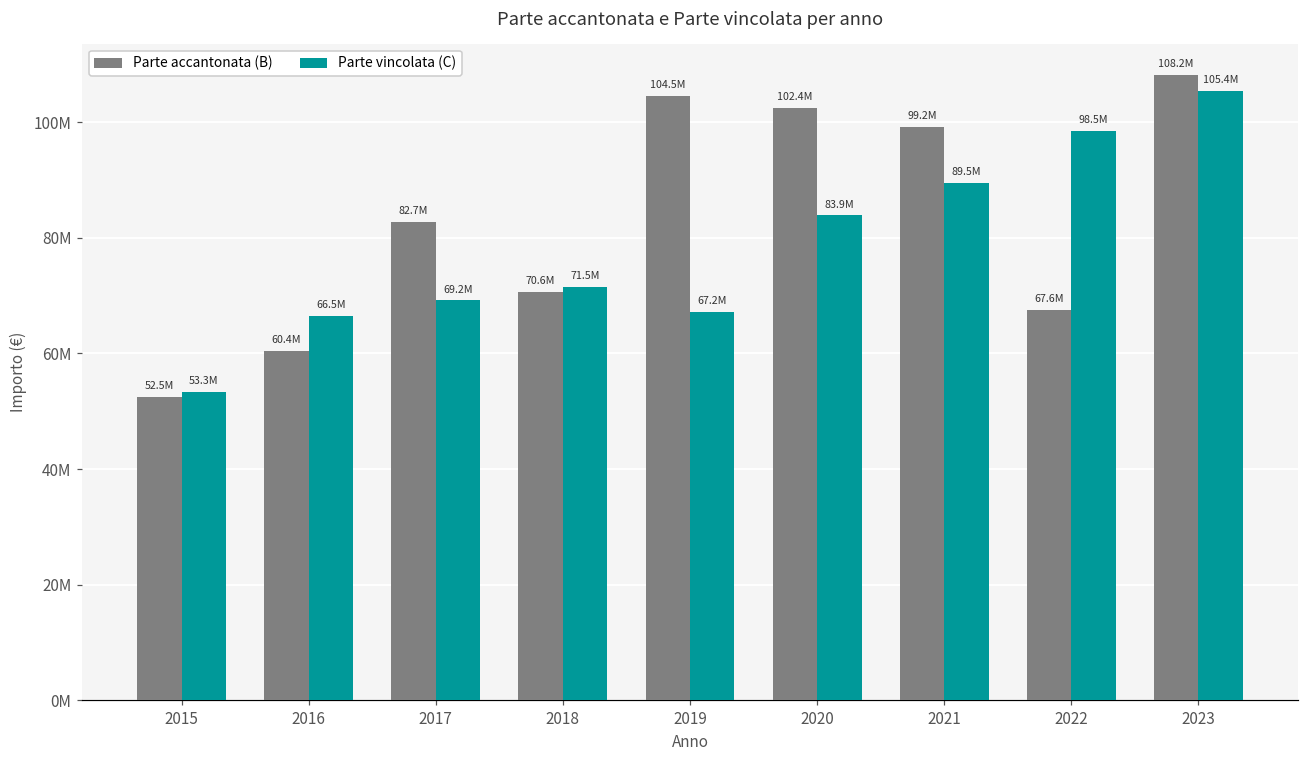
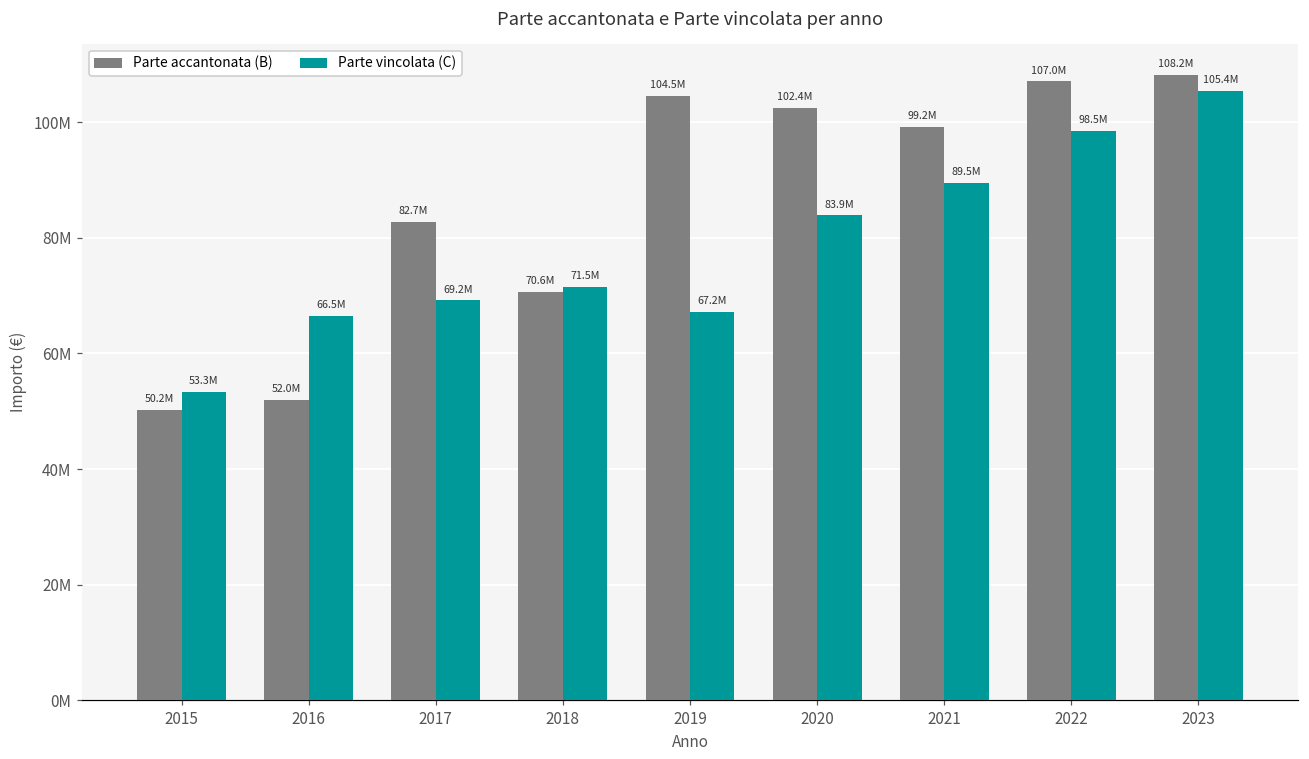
  {
    "Parte accantonata (B)": {
-     "2015": "52.5M",
-     "2016": "60.4M",
+     "2015": "50.2M",
+     "2016": "52.0M",
      "2017": "82.7M",
      "2018": "70.6M",
      "2019": "104.5M",
      "2020": "102.4M",
      "2021": "99.2M",
-     "2022": "67.6M",
+     "2022": "107.0M",
      "2023": "108.2M"
    },
    "Parte vincolata (C)": {
      "2015": "53.3M",
      "2016": "66.5M",
      "2017": "69.2M",
      "2018": "71.5M",
      "2019": "67.2M",
      "2020": "83.9M",
      "2021": "89.5M",
      "2022": "98.5M",
      "2023": "105.4M"
    }
  }
